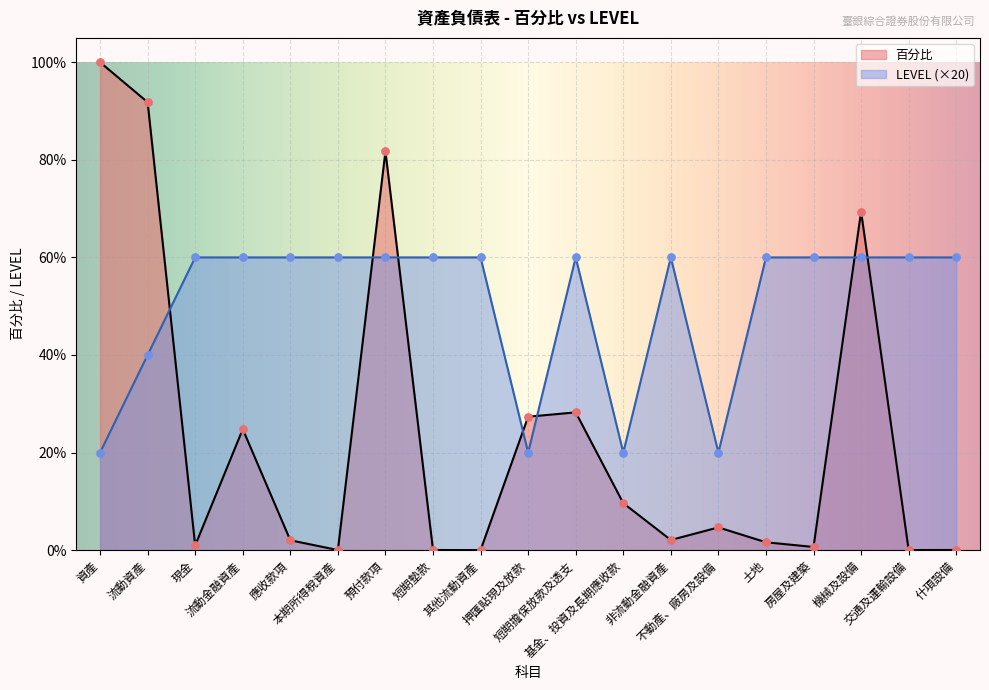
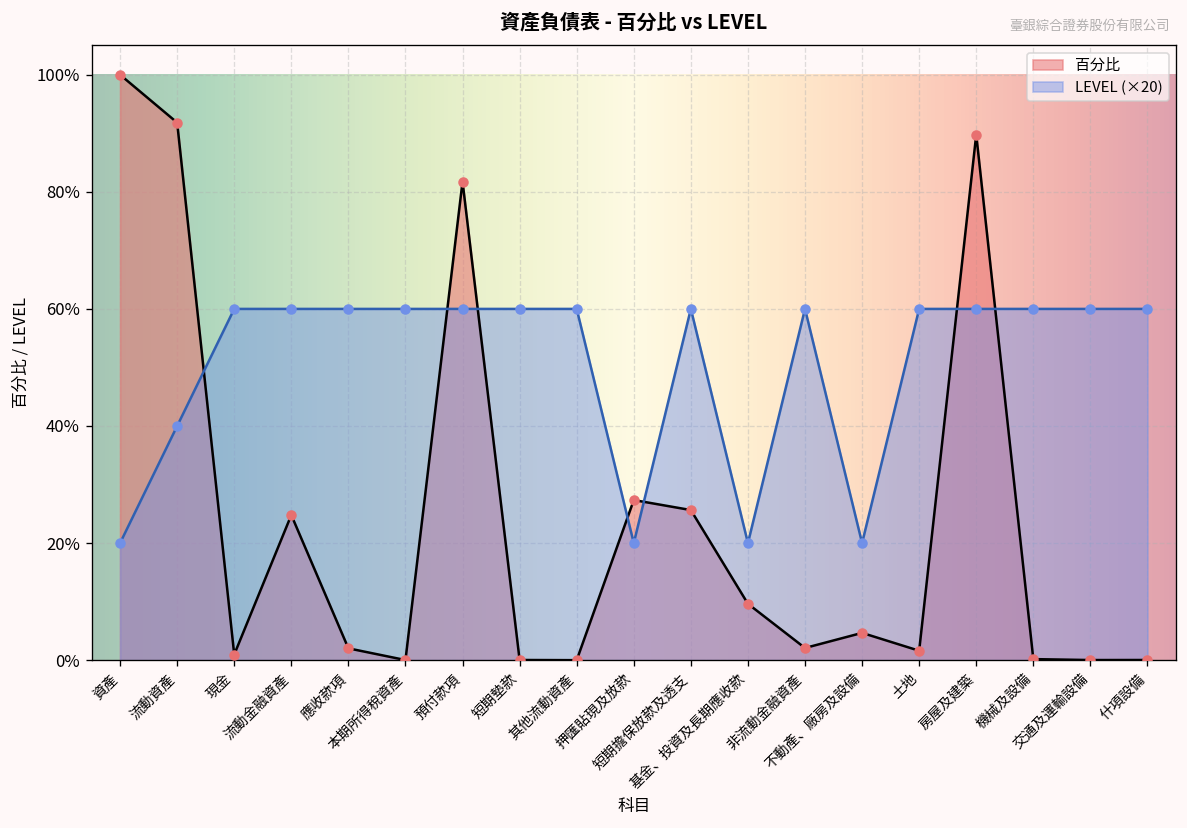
  {
    "百分比": {
      "資產": "100%",
      "流動資產": "92%",
      "現金": "1%",
      "流動金融資產": "25%",
      "應收款項": "2%",
      "本期所得稅資產": "0%",
      "預付款項": "82%",
      "短期墊款": "0%",
      "其他流動資產": "0%",
      "押匯貼現及放款": "27%",
-     "短期擔保放款及透支": "28%",
+     "短期擔保放款及透支": "26%",
      "基金、投資及長期應收款": "10%",
      "非流動金融資產": "2%",
      "不動產、廠房及設備": "5%",
      "土地": "2%",
-     "房屋及建築": "1%",
-     "機械及設備": "69%",
+     "房屋及建築": "90%",
+     "機械及設備": "0%",
      "交通及運輸設備": "0%",
      "什項設備": "0%"
    },
    "LEVEL (×20)": {
      "資產": "20%",
      "流動資產": "40%",
      "現金": "60%",
      "流動金融資產": "60%",
      "應收款項": "60%",
      "本期所得稅資產": "60%",
      "預付款項": "60%",
      "短期墊款": "60%",
      "其他流動資產": "60%",
      "押匯貼現及放款": "20%",
      "短期擔保放款及透支": "60%",
      "基金、投資及長期應收款": "20%",
      "非流動金融資產": "60%",
      "不動產、廠房及設備": "20%",
      "土地": "60%",
      "房屋及建築": "60%",
      "機械及設備": "60%",
      "交通及運輸設備": "60%",
      "什項設備": "60%"
    }
  }
